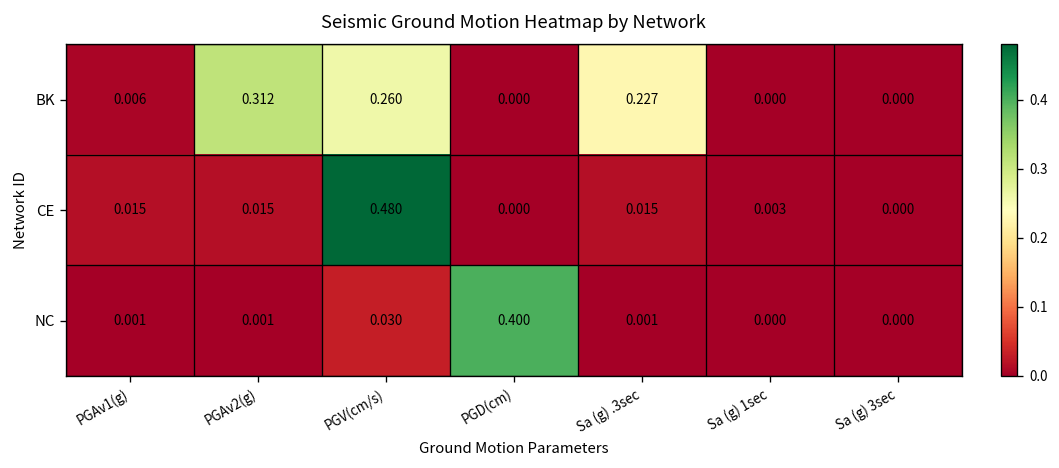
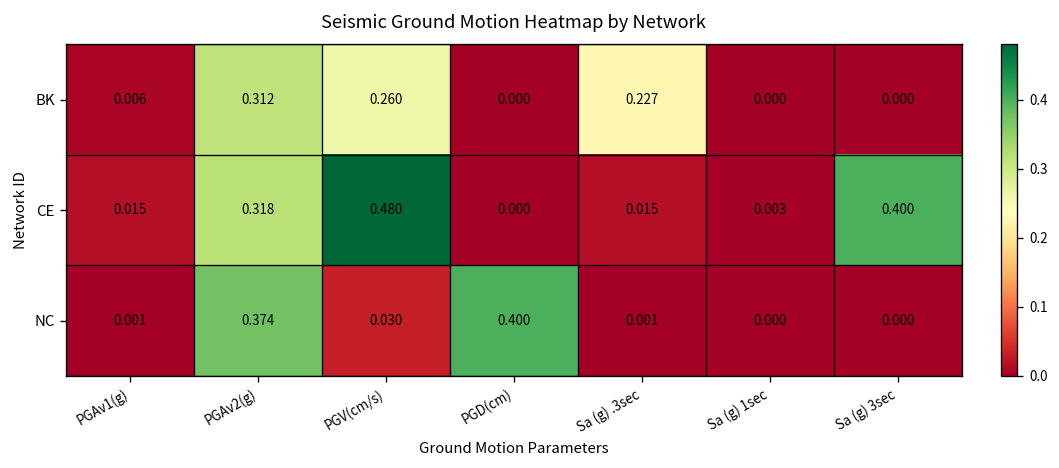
  {
    "BK": {
      "PGAv1(g)": 0.006,
      "PGAv2(g)": 0.312,
      "PGV(cm/s)": 0.260,
      "PGD(cm)": 0.000,
      "Sa (g) .3sec": 0.227,
      "Sa (g) 1sec": 0.000,
      "Sa (g) 3sec": 0.000
    },
    "CE": {
      "PGAv1(g)": 0.015,
-     "PGAv2(g)": 0.015,
+     "PGAv2(g)": 0.318,
      "PGV(cm/s)": 0.480,
      "PGD(cm)": 0.000,
      "Sa (g) .3sec": 0.015,
      "Sa (g) 1sec": 0.003,
-     "Sa (g) 3sec": 0.000
+     "Sa (g) 3sec": 0.400
    },
    "NC": {
      "PGAv1(g)": 0.001,
-     "PGAv2(g)": 0.001,
+     "PGAv2(g)": 0.374,
      "PGV(cm/s)": 0.030,
      "PGD(cm)": 0.400,
      "Sa (g) .3sec": 0.001,
      "Sa (g) 1sec": 0.000,
      "Sa (g) 3sec": 0.000
    }
  }
